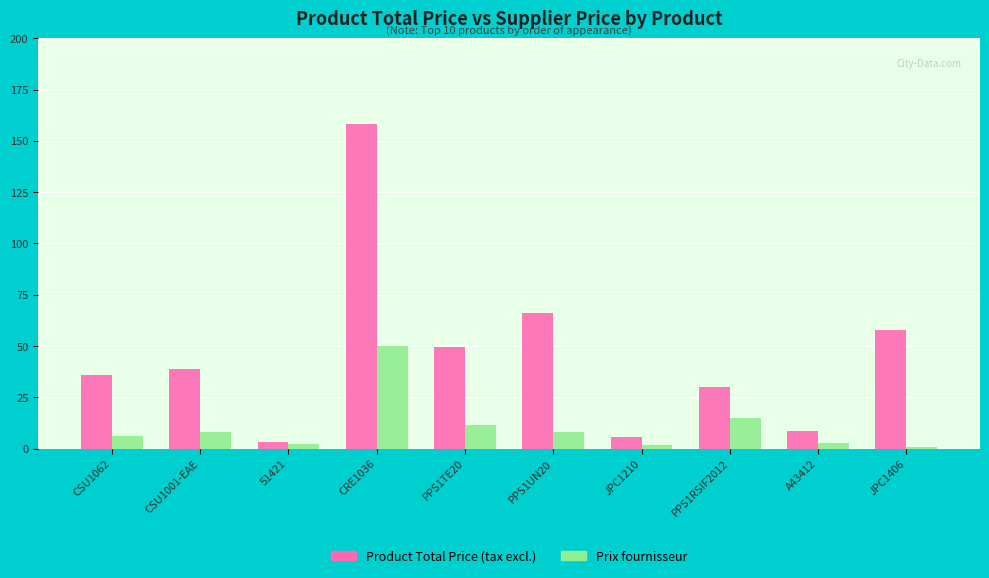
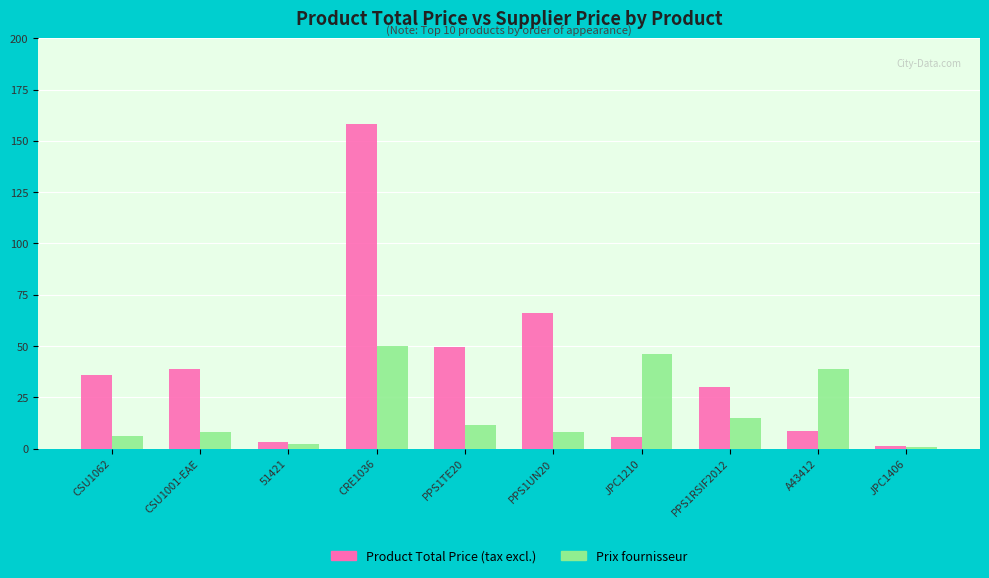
  {
    "Product Total Price (tax excl.)": {
      "CSU1062": 36,
      "CSU1001-EAE": 39,
      "51421": 3,
      "CRE1036": 158,
      "PPS1TE20": 50,
      "PPS1UN20": 66,
      "JPC1210": 6,
      "PPS1RSIF2012": 30,
      "A43412": 9,
-     "JPC1406": 58
+     "JPC1406": 1
    },
    "Prix fournisseur": {
      "CSU1062": 6,
      "CSU1001-EAE": 8,
      "51421": 2,
      "CRE1036": 50,
      "PPS1TE20": 12,
      "PPS1UN20": 8,
-     "JPC1210": 2,
+     "JPC1210": 46,
      "PPS1RSIF2012": 15,
-     "A43412": 3
+     "A43412": 39
    }
  }
